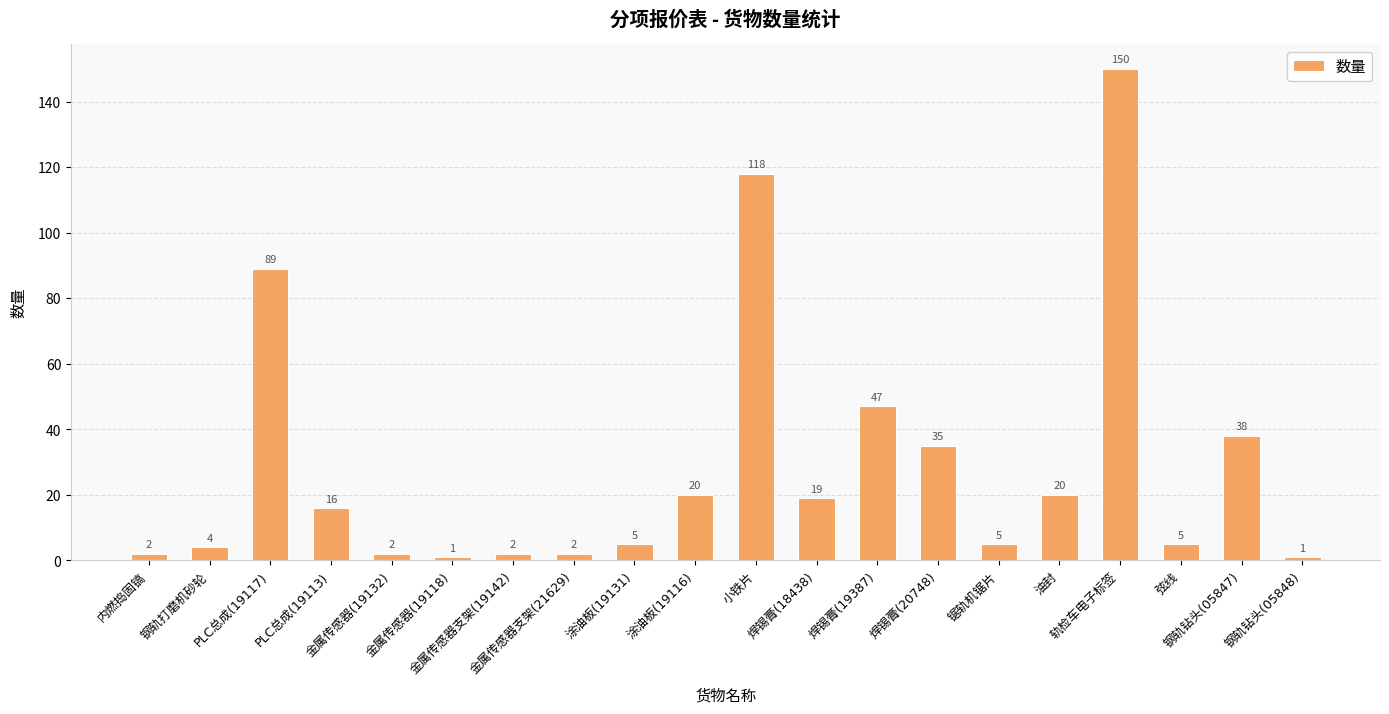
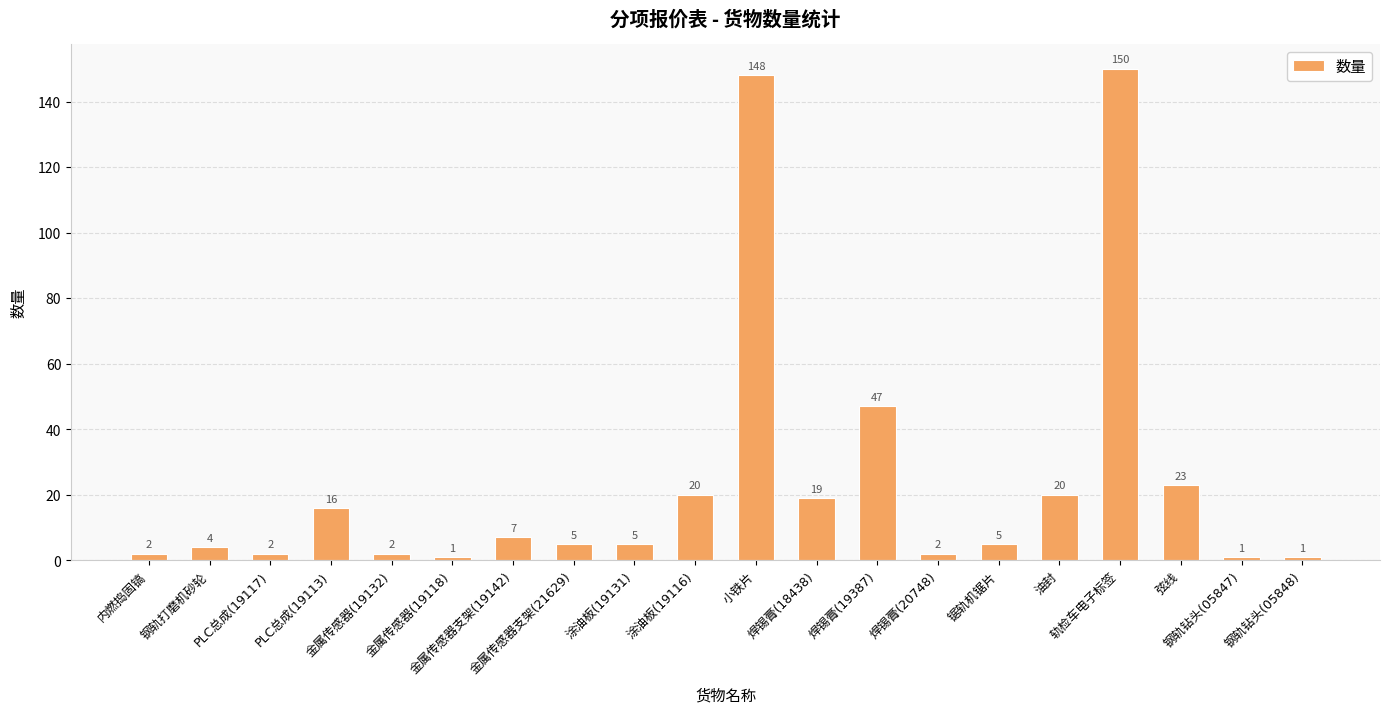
  {
    "内燃捣固镐": 2,
    "钢轨打磨机砂轮": 4,
-   "PLC总成(19117)": 89,
+   "PLC总成(19117)": 2,
    "PLC总成(19113)": 16,
    "金属传感器(19132)": 2,
    "金属传感器(19118)": 1,
-   "金属传感器支架(19142)": 2,
-   "金属传感器支架(21629)": 2,
+   "金属传感器支架(19142)": 7,
+   "金属传感器支架(21629)": 5,
    "涂油板(19131)": 5,
    "涂油板(19116)": 20,
-   "小铁片": 118,
+   "小铁片": 148,
    "焊锡膏(18438)": 19,
    "焊锡膏(19387)": 47,
-   "焊锡膏(20748)": 35,
+   "焊锡膏(20748)": 2,
    "锯轨机锯片": 5,
    "油封": 20,
    "轨检车电子标签": 150,
-   "弦线": 5,
-   "钢轨钻头(05847)": 38,
+   "弦线": 23,
+   "钢轨钻头(05847)": 1,
    "钢轨钻头(05848)": 1
  }
